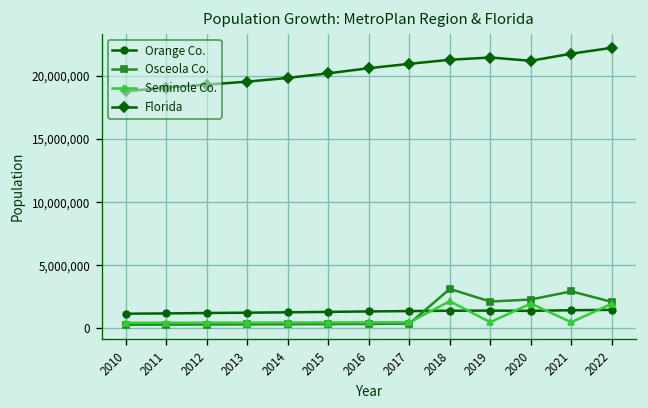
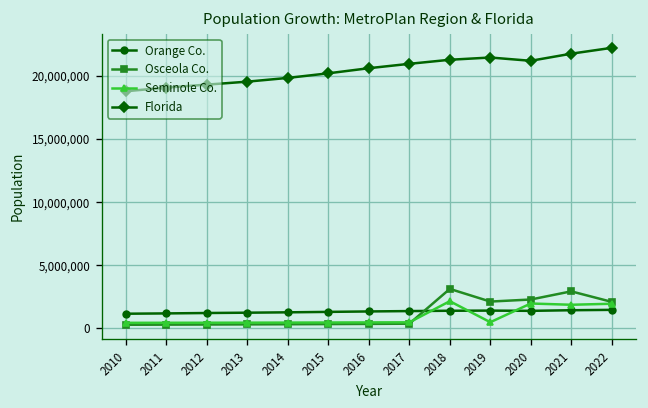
  {
    "Osceola Co.": {
      "2018": "3,100,000",
      "2019": "2,100,000",
      "2020": "2,300,000",
      "2021": "2,900,000"
    },
    "Seminole Co.": {
      "2018": "2,100,000",
      "2019": "500,000",
      "2020": "2,000,000",
-     "2021": "500,000"
+     "2021": "1,900,000"
    }
  }
